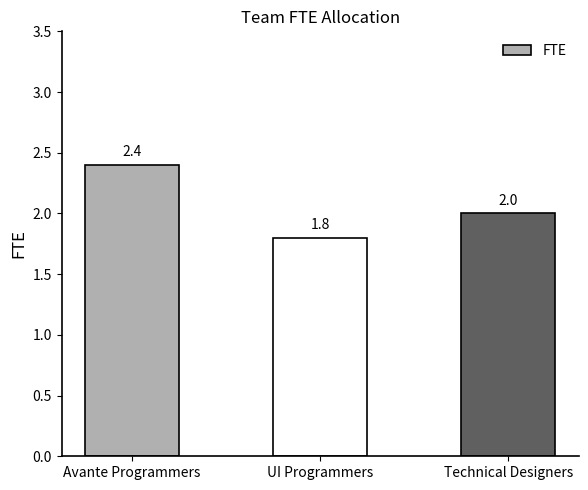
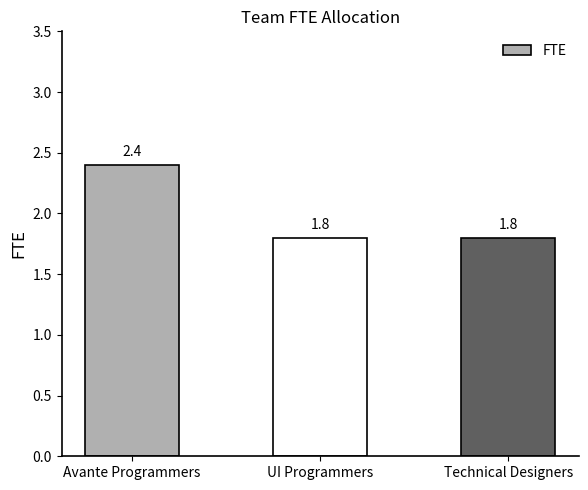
  {
    "Avante Programmers": 2.4,
    "UI Programmers": 1.8,
-   "Technical Designers": 2.0
+   "Technical Designers": 1.8
  }
